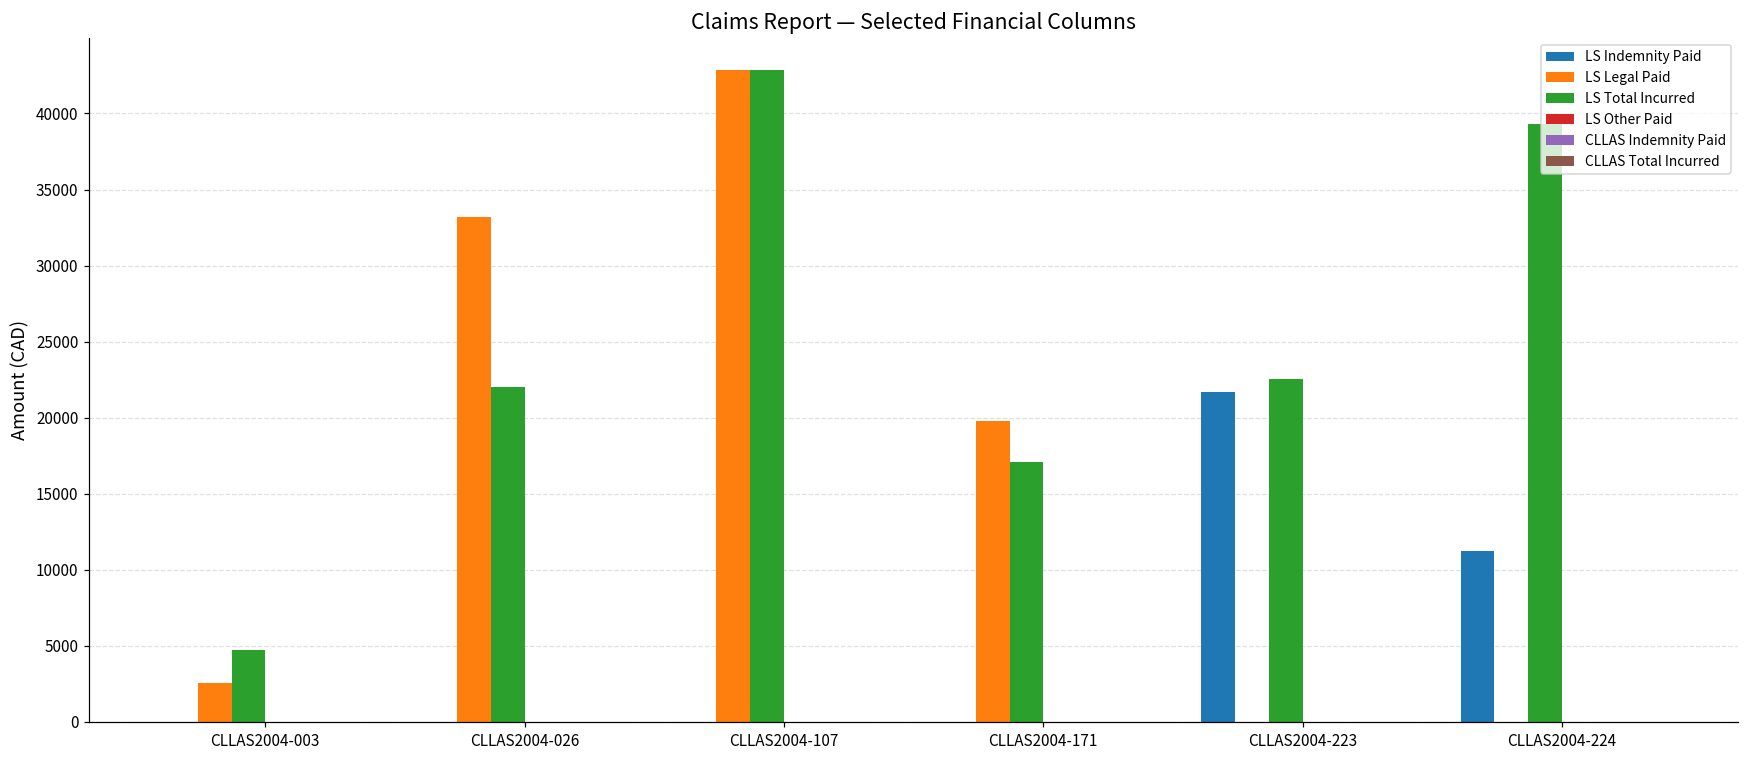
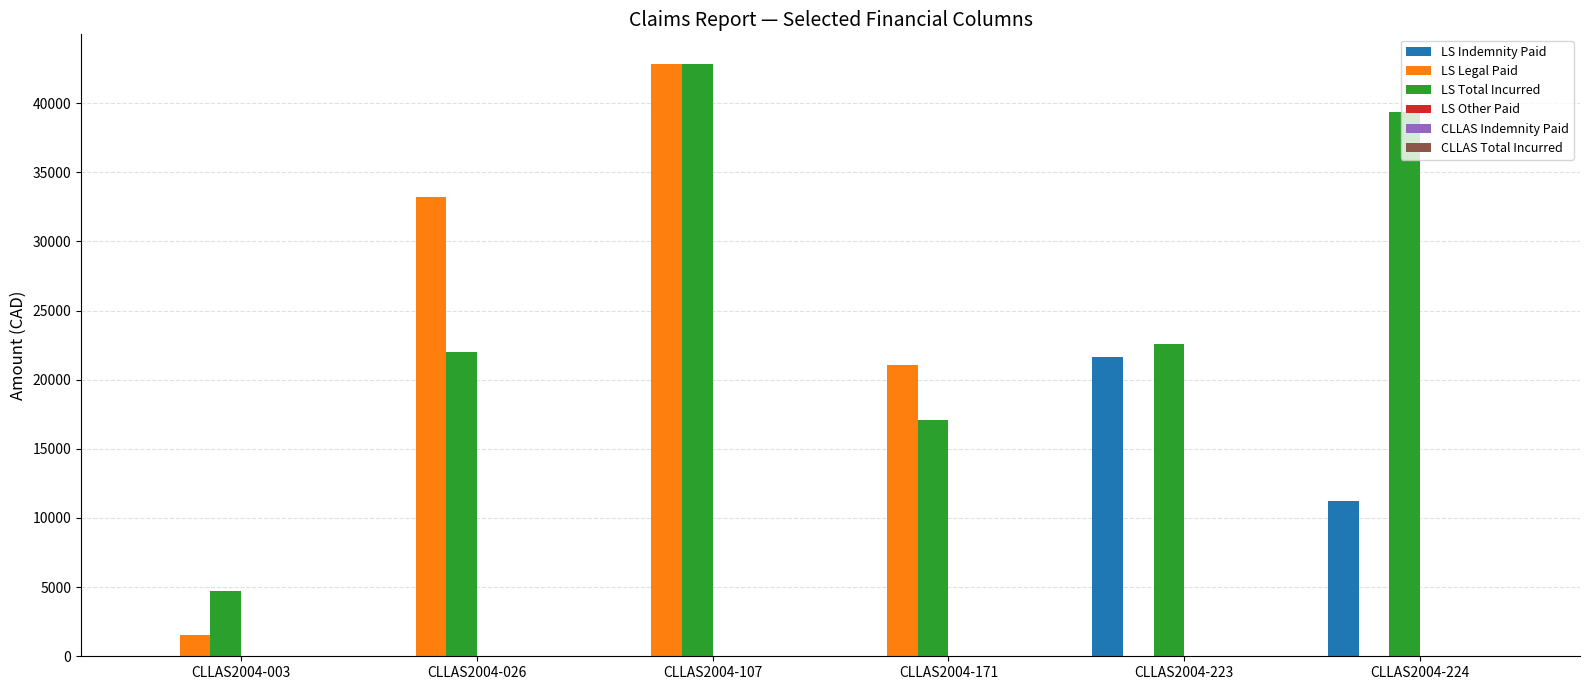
  {
    "LS Indemnity Paid": {
      "CLLAS2004-003": 0,
      "CLLAS2004-026": 0,
      "CLLAS2004-107": 0,
      "CLLAS2004-171": 0,
      "CLLAS2004-223": 21700,
      "CLLAS2004-224": 11200
    },
    "LS Legal Paid": {
-     "CLLAS2004-003": 2500,
+     "CLLAS2004-003": 1500,
      "CLLAS2004-026": 33200,
      "CLLAS2004-107": 42800,
-     "CLLAS2004-171": 19800,
+     "CLLAS2004-171": 21100,
      "CLLAS2004-223": 0,
      "CLLAS2004-224": 0
    },
    "LS Total Incurred": {
      "CLLAS2004-003": 4700,
      "CLLAS2004-026": 22000,
      "CLLAS2004-107": 42800,
      "CLLAS2004-171": 17100,
      "CLLAS2004-223": 22600
    },
    "LS Other Paid": {
      "CLLAS2004-003": 0,
      "CLLAS2004-026": 0,
      "CLLAS2004-107": 0,
      "CLLAS2004-171": 0,
      "CLLAS2004-223": 0,
      "CLLAS2004-224": 0
    },
    "CLLAS Indemnity Paid": {
      "CLLAS2004-003": 0,
      "CLLAS2004-026": 0,
      "CLLAS2004-107": 0,
      "CLLAS2004-171": 0,
      "CLLAS2004-223": 0,
      "CLLAS2004-224": 0
    },
    "CLLAS Total Incurred": {
      "CLLAS2004-003": 0,
      "CLLAS2004-026": 0,
      "CLLAS2004-107": 0,
      "CLLAS2004-171": 0,
      "CLLAS2004-223": 0,
      "CLLAS2004-224": 0
    }
  }
